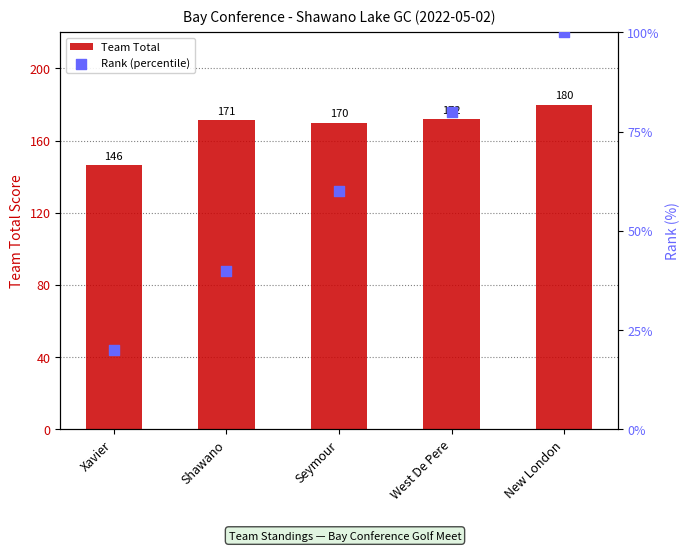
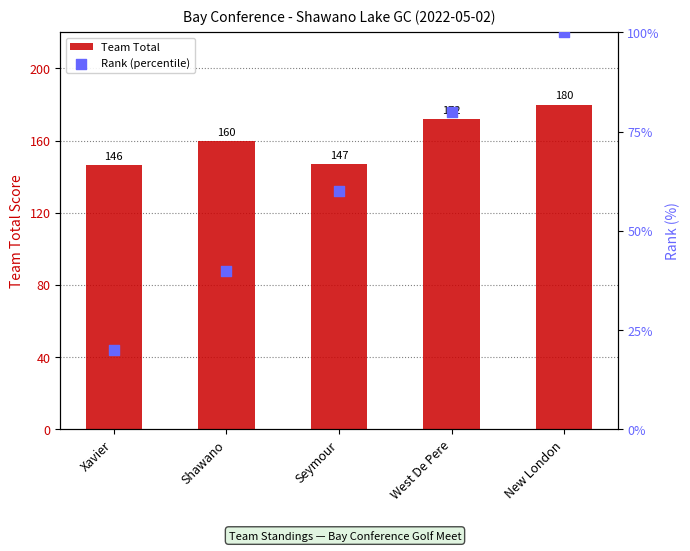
  {
    "Team Total": {
      "Xavier": 146,
-     "Shawano": 171,
-     "Seymour": 170,
+     "Shawano": 160,
+     "Seymour": 147,
      "New London": 180
    }
  }
